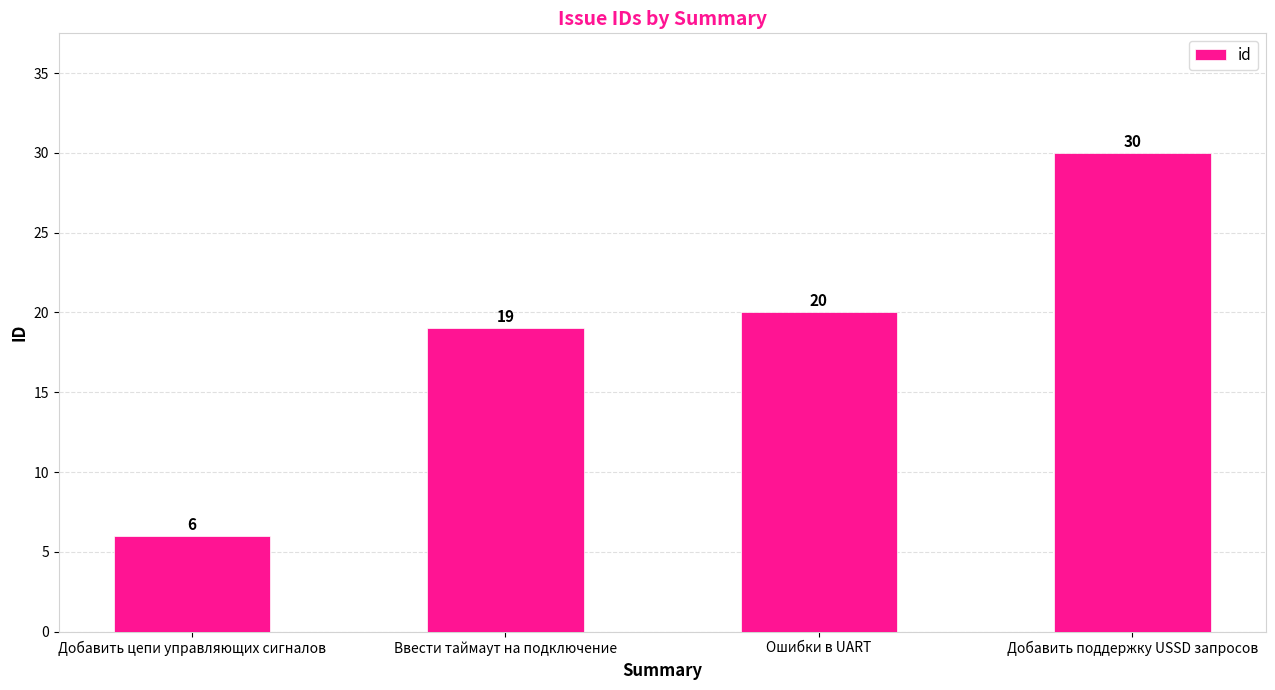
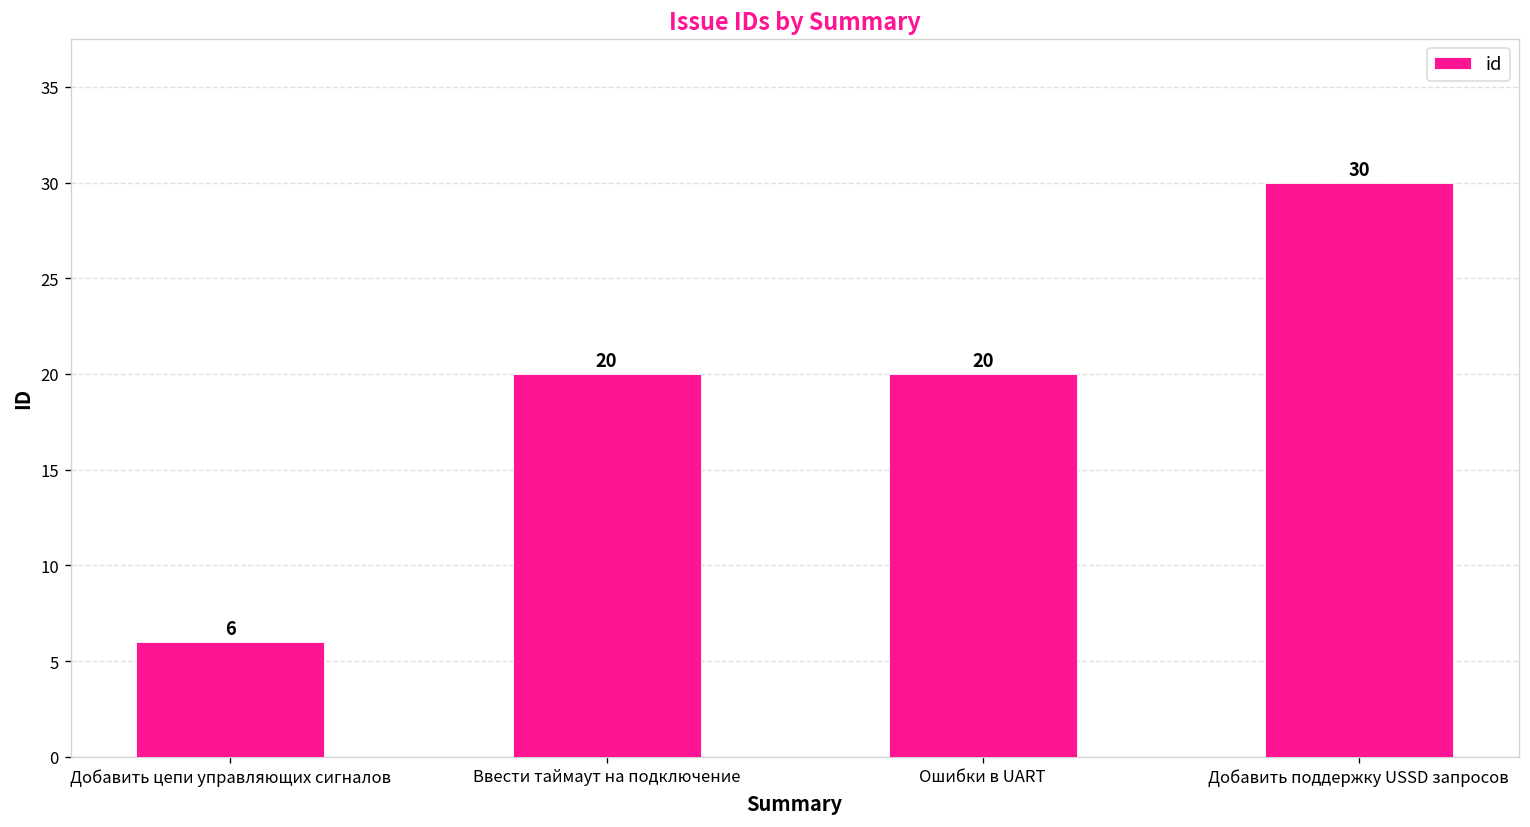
  {
    "Добавить цепи управляющих сигналов": 6,
-   "Ввести таймаут на подключение": 19,
+   "Ввести таймаут на подключение": 20,
    "Ошибки в UART": 20,
    "Добавить поддержку USSD запросов": 30
  }
